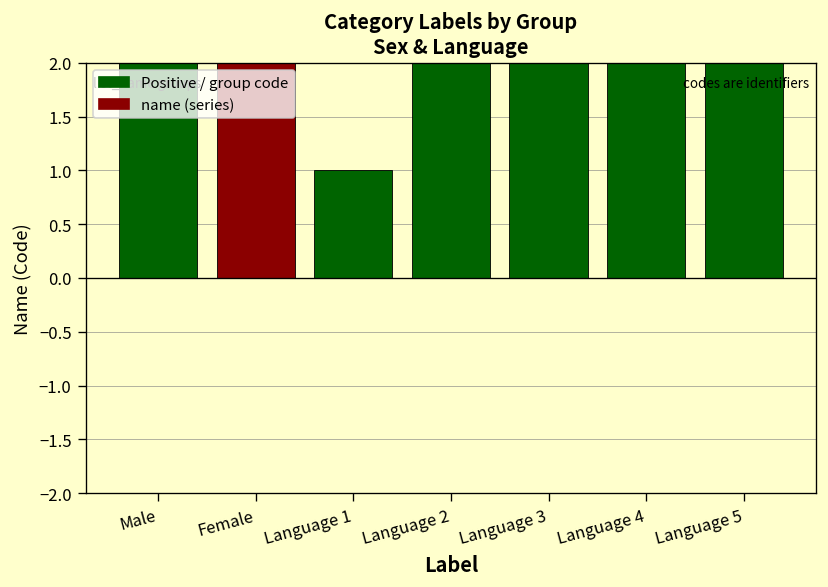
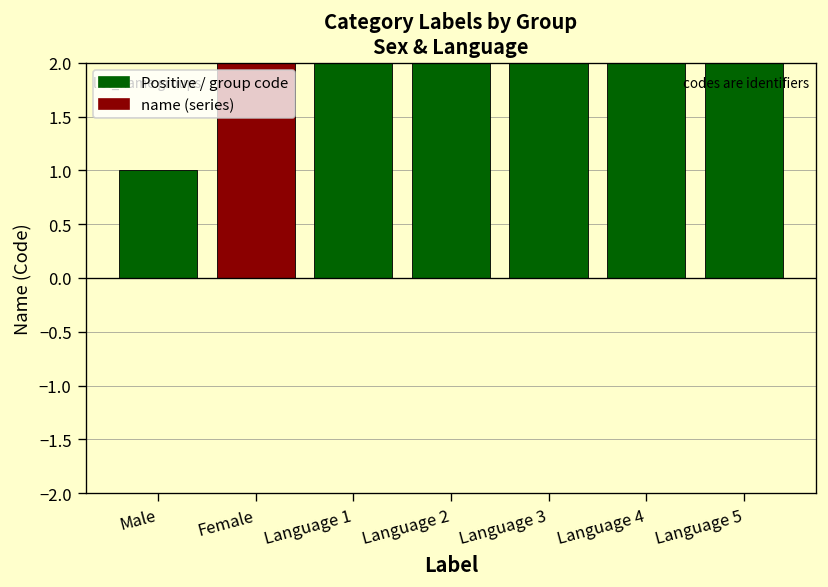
  {
-   "Male": 2,
+   "Male": 1,
    "Female": 2,
-   "Language 1": 1,
+   "Language 1": 2,
    "Language 2": 2
  }
